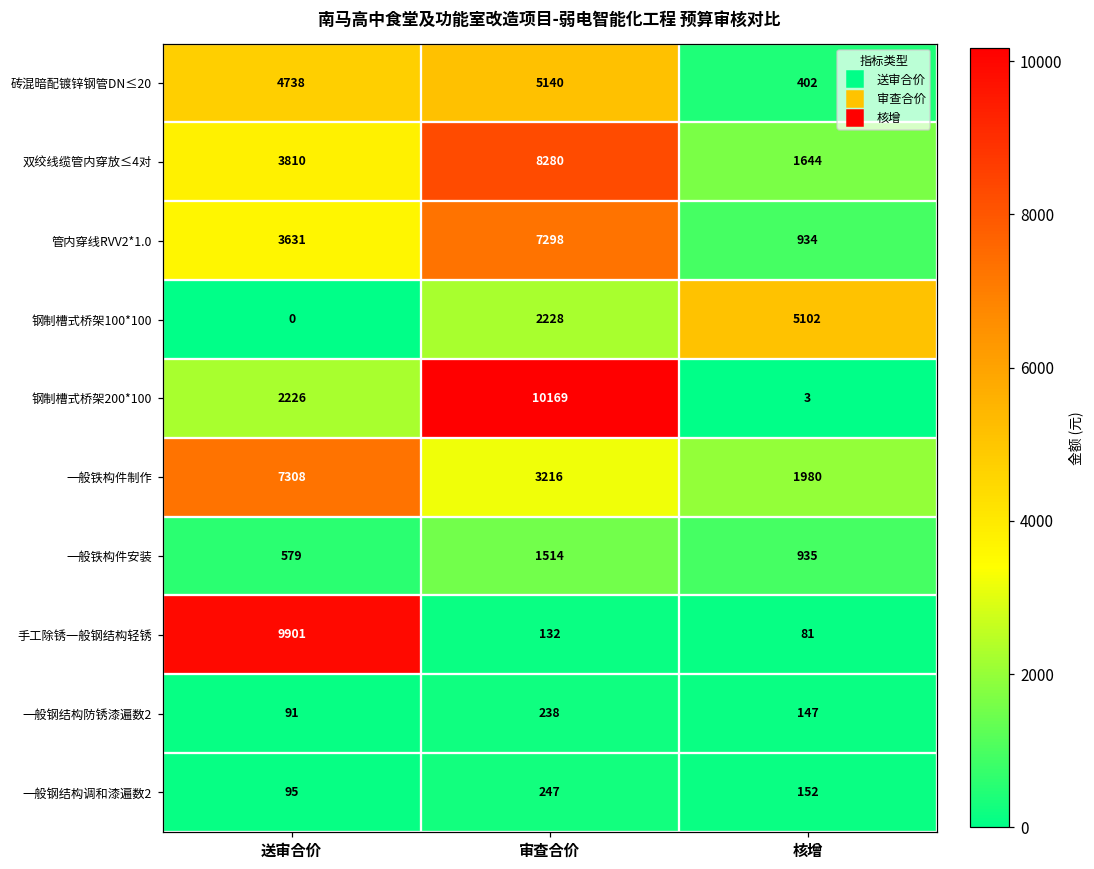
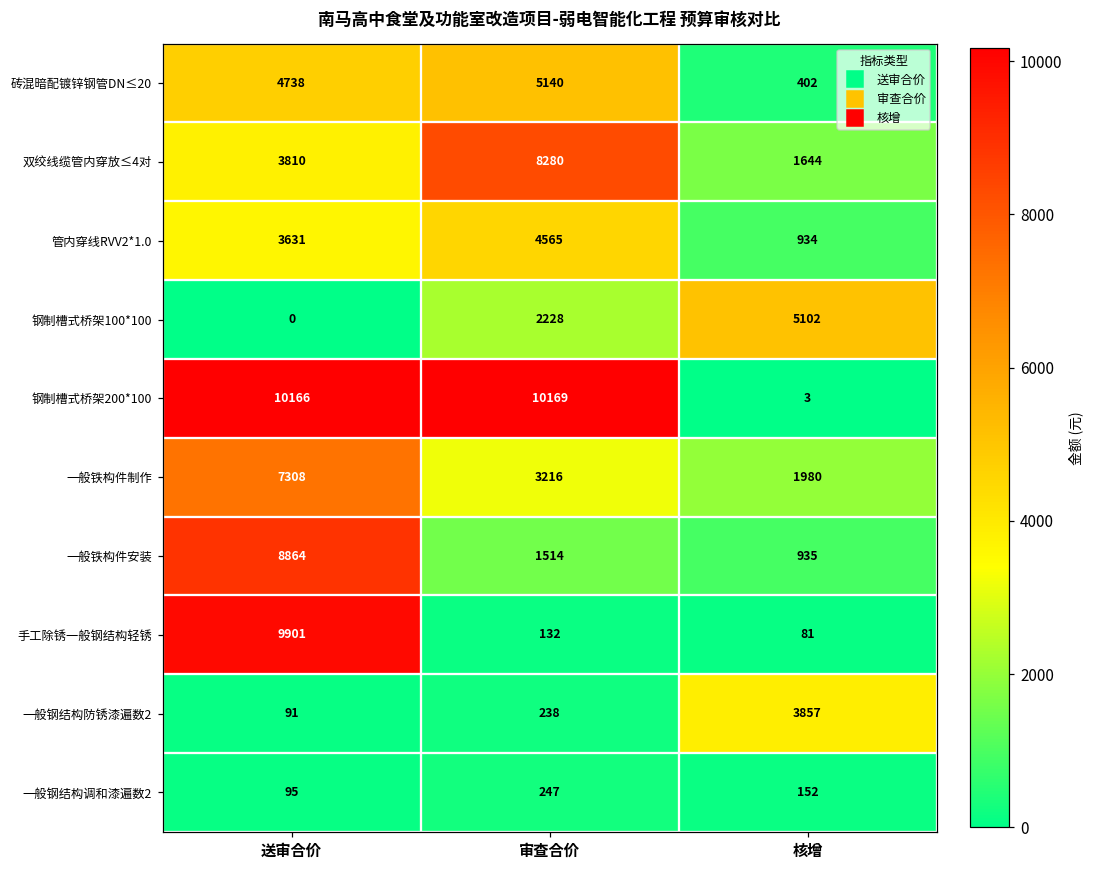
  {
    "砖混暗配镀锌钢管DN≤20": {
      "送审合价": 4738,
      "审查合价": 5140,
      "核增": 402
    },
    "双绞线缆管内穿放≤4对": {
      "送审合价": 3810,
      "审查合价": 8280,
      "核增": 1644
    },
    "管内穿线RVV2*1.0": {
      "送审合价": 3631,
-     "审查合价": 7298,
+     "审查合价": 4565,
      "核增": 934
    },
    "钢制槽式桥架100*100": {
      "送审合价": 0,
      "审查合价": 2228,
      "核增": 5102
    },
    "钢制槽式桥架200*100": {
-     "送审合价": 2226,
+     "送审合价": 10166,
      "审查合价": 10169,
      "核增": 3
    },
    "一般铁构件制作": {
      "送审合价": 7308,
      "审查合价": 3216,
      "核增": 1980
    },
    "一般铁构件安装": {
-     "送审合价": 579,
+     "送审合价": 8864,
      "审查合价": 1514,
      "核增": 935
    },
    "手工除锈一般钢结构轻锈": {
      "送审合价": 9901,
      "审查合价": 132,
      "核增": 81
    },
    "一般钢结构防锈漆遍数2": {
      "送审合价": 91,
      "审查合价": 238,
-     "核增": 147
+     "核增": 3857
    },
    "一般钢结构调和漆遍数2": {
      "送审合价": 95,
      "审查合价": 247,
      "核增": 152
    }
  }
